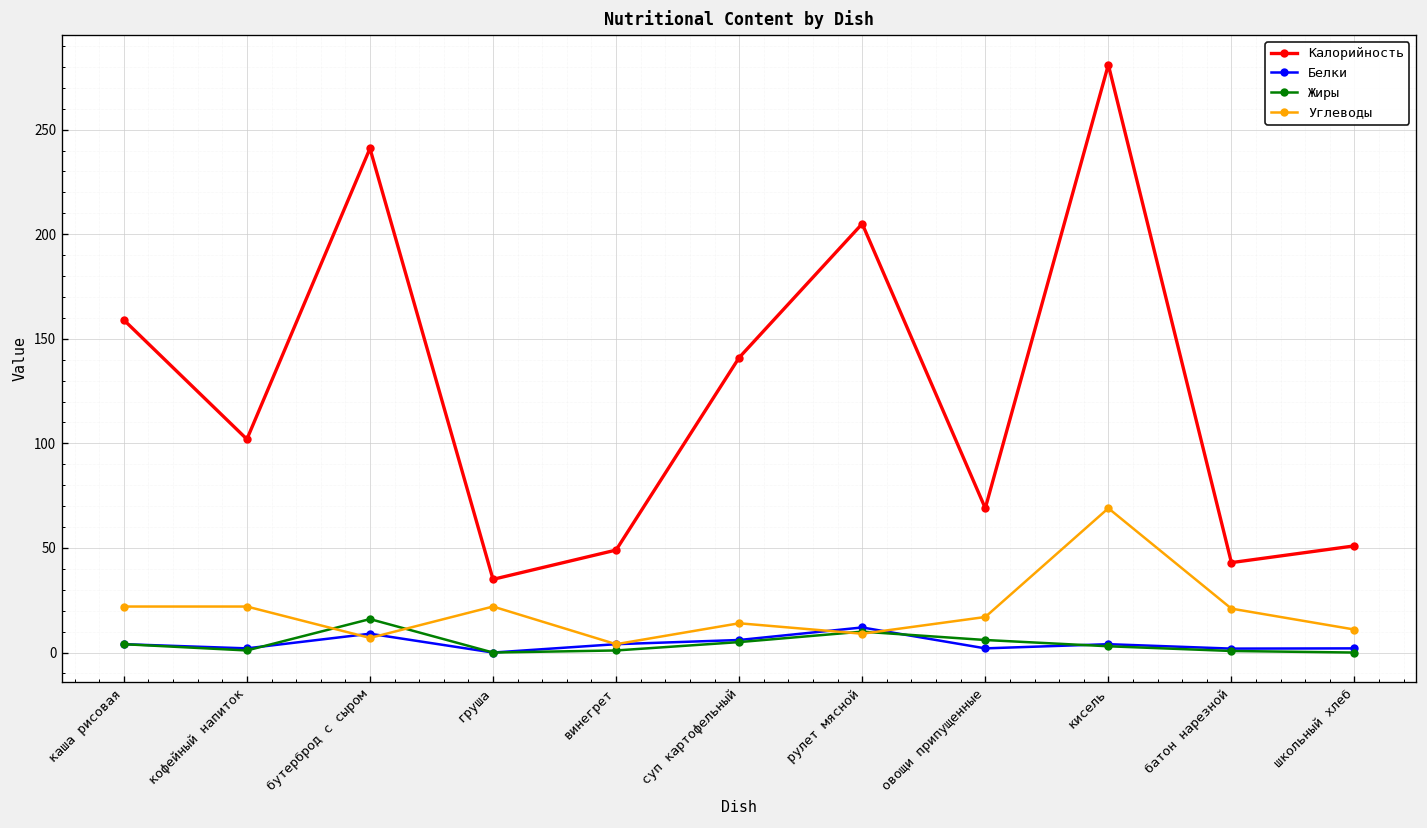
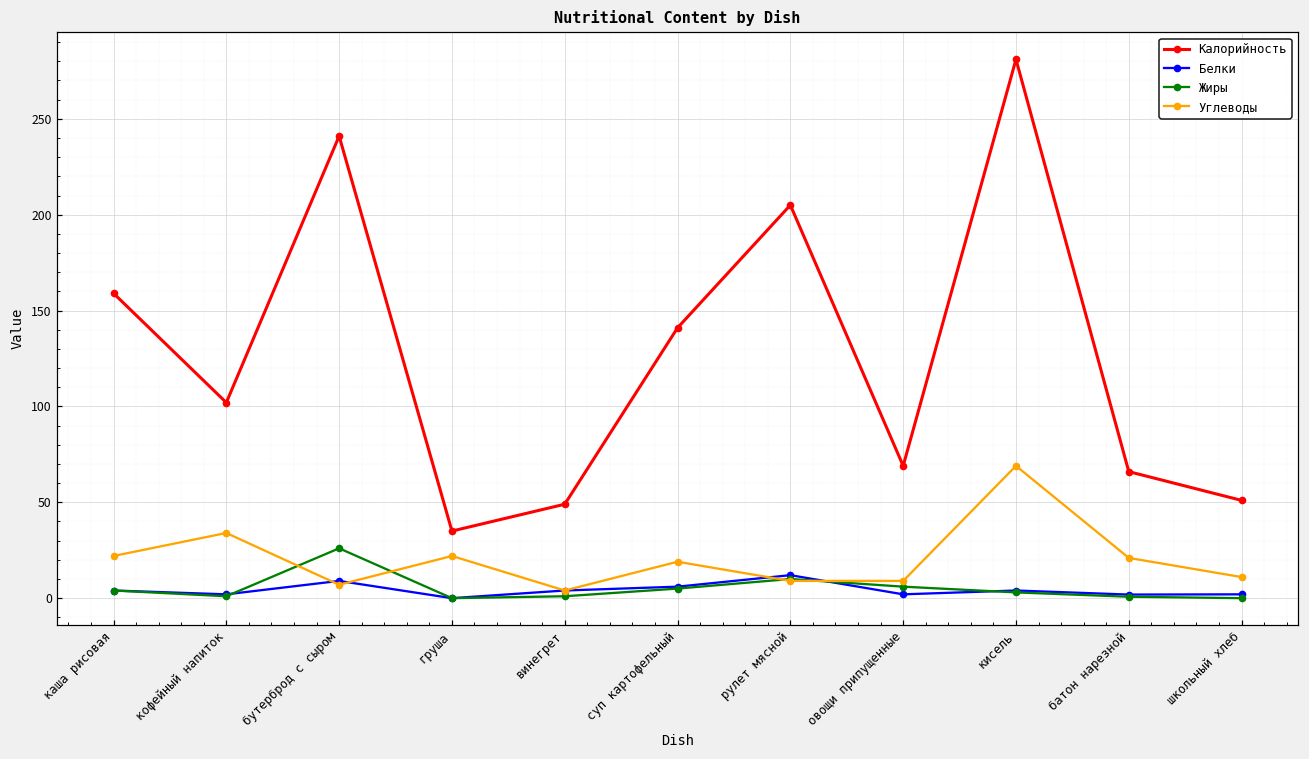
  {
    "Калорийность": {
      "каша рисовая": 159,
      "кофейный напиток": 102,
      "бутерброд с сыром": 241,
      "груша": 35,
      "винегрет": 49,
      "суп картофельный": 141,
      "рулет мясной": 205,
      "овощи припущенные": 69,
      "кисель": 281,
-     "батон нарезной": 43,
+     "батон нарезной": 66,
      "школьный хлеб": 51
    },
    "Белки": {
      "бутерброд с сыром": 9,
      "рулет мясной": 12,
      "овощи припущенные": 2,
      "школьный хлеб": 2
    },
    "Жиры": {
-     "бутерброд с сыром": 16,
+     "бутерброд с сыром": 26,
      "винегрет": 1,
      "овощи припущенные": 6,
      "школьный хлеб": 0
    },
    "Углеводы": {
      "каша рисовая": 22,
-     "кофейный напиток": 22,
+     "кофейный напиток": 34,
      "бутерброд с сыром": 7,
      "груша": 22,
-     "суп картофельный": 14,
-     "овощи припущенные": 17,
+     "суп картофельный": 19,
+     "овощи припущенные": 9,
      "кисель": 69,
      "батон нарезной": 21,
      "школьный хлеб": 11
    }
  }
